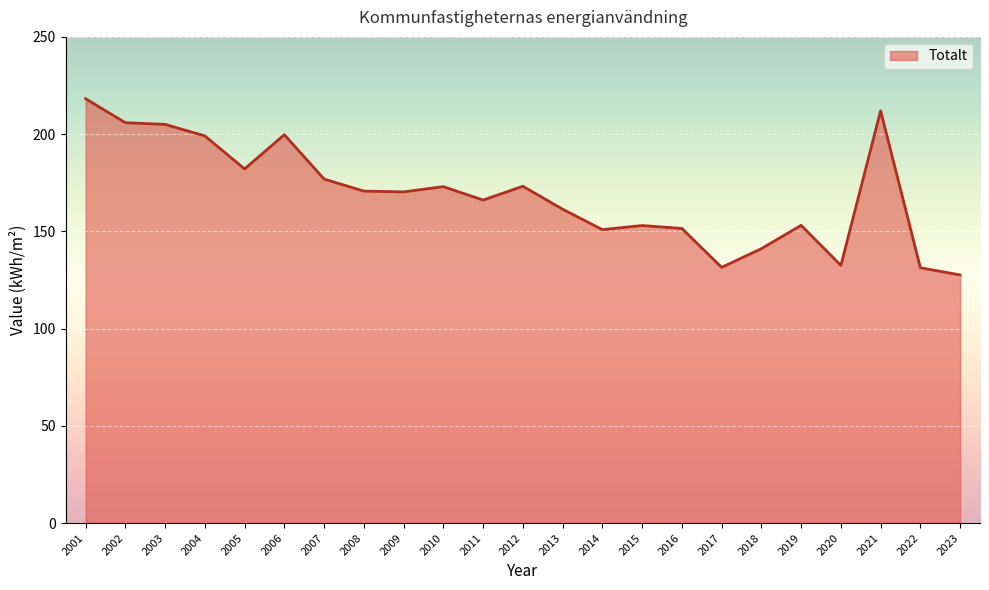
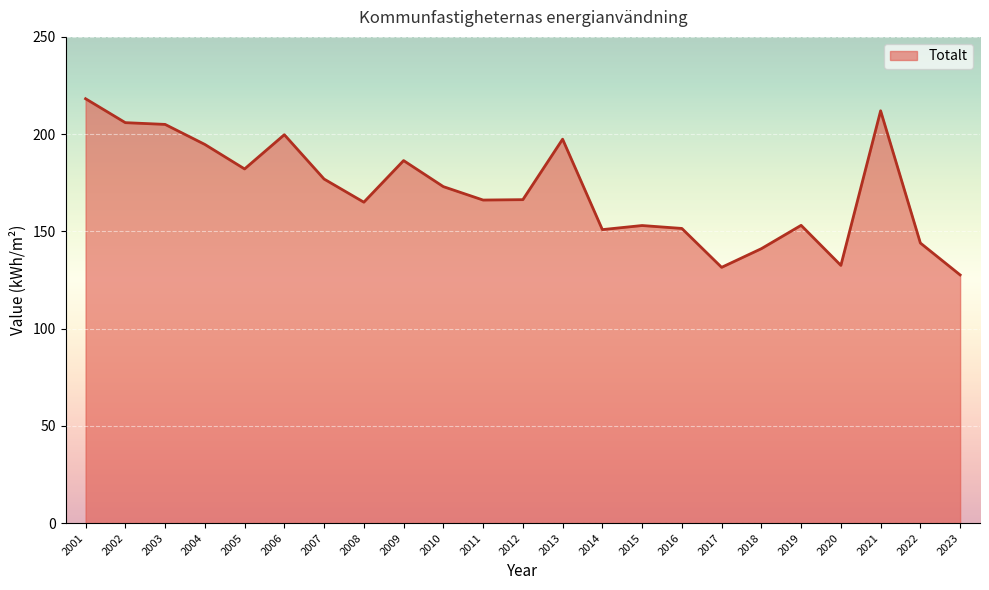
  {
    "2001": 218,
    "2002": 206,
    "2003": 205,
-   "2004": 199,
+   "2004": 195,
    "2005": 182,
    "2006": 200,
    "2007": 177,
-   "2008": 171,
-   "2009": 170,
+   "2008": 165,
+   "2009": 186,
    "2010": 173,
    "2011": 166,
-   "2012": 173,
-   "2013": 161,
+   "2012": 166,
+   "2013": 197,
    "2014": 151,
    "2015": 153,
    "2016": 152,
    "2017": 132,
    "2018": 141,
    "2019": 153,
    "2020": 133,
    "2021": 212,
-   "2022": 131,
+   "2022": 144,
    "2023": 128
  }
